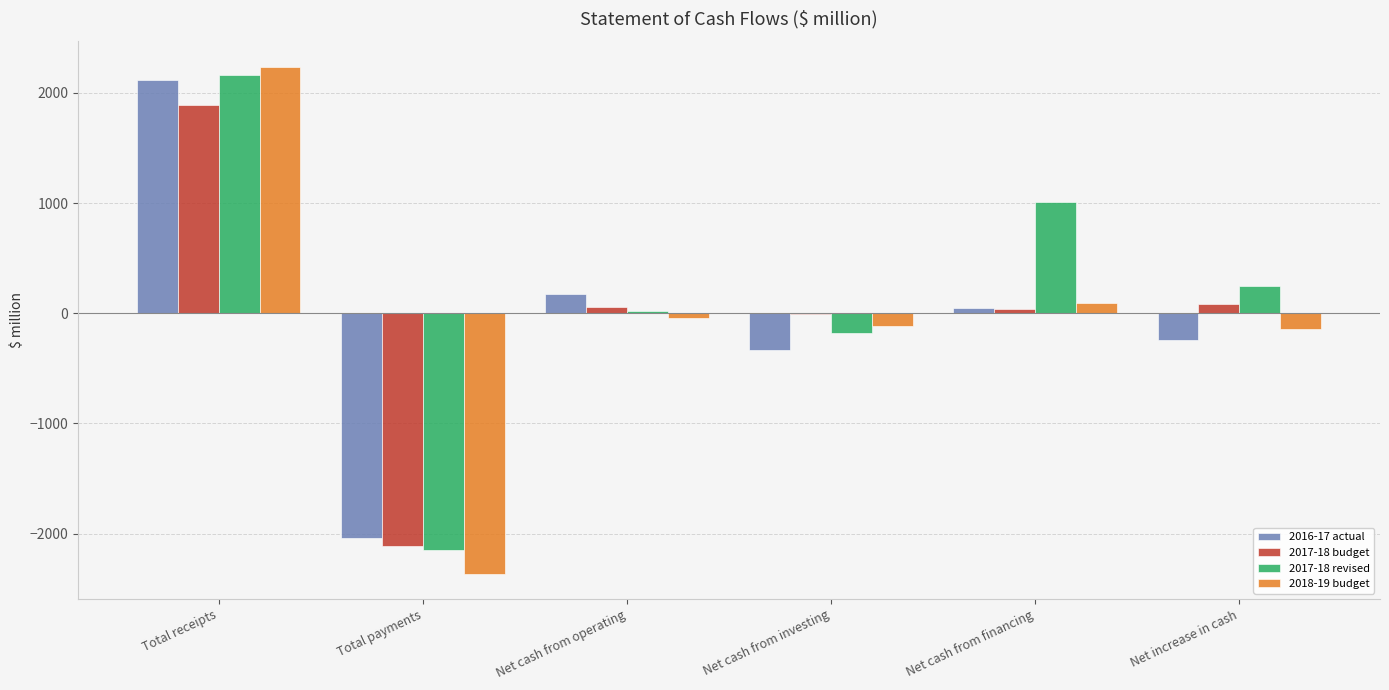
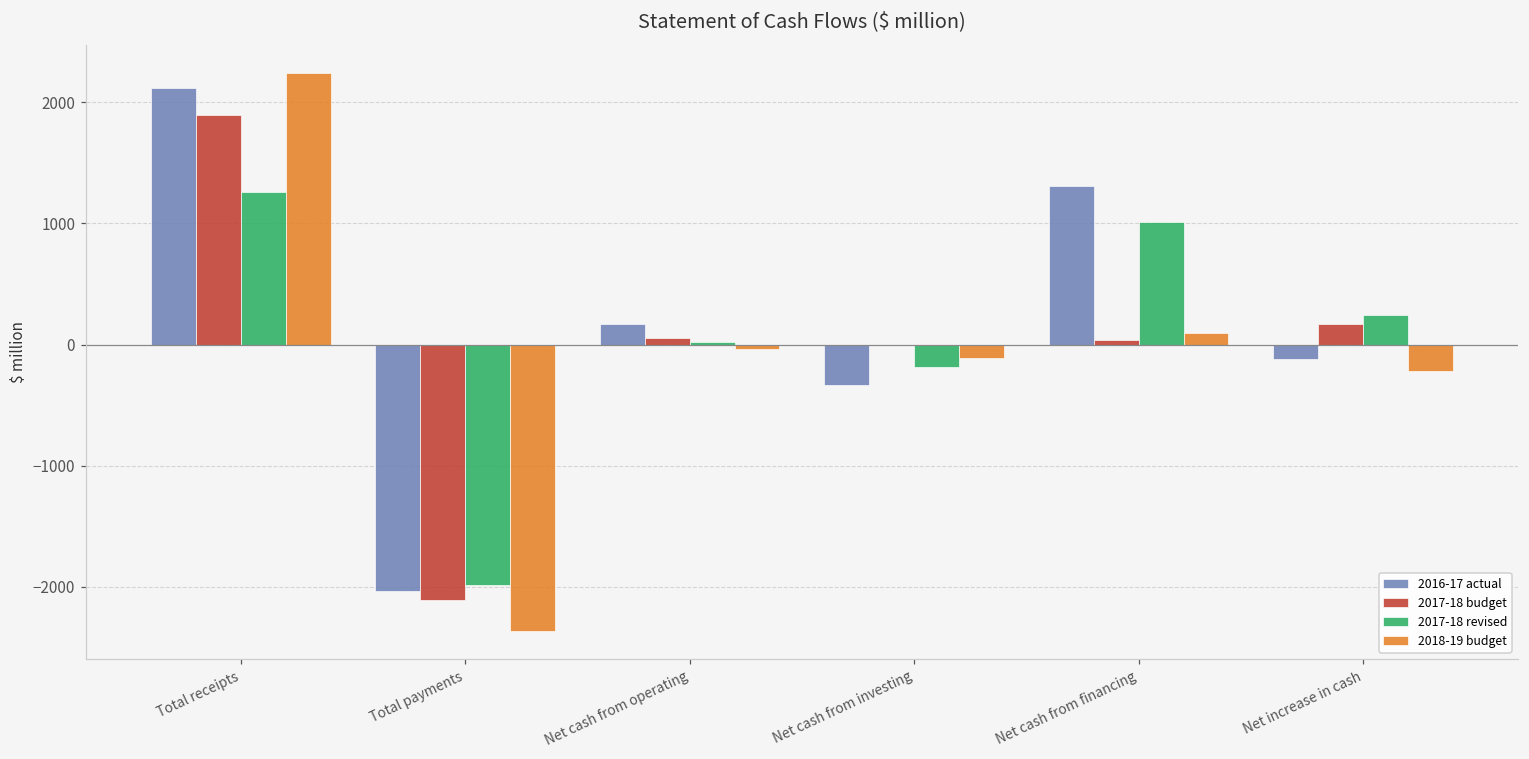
  {
    "2016-17 actual": {
      "Total receipts": 2120,
      "Total payments": -2040,
      "Net cash from operating": 170,
      "Net cash from investing": -340,
-     "Net cash from financing": 40,
-     "Net increase in cash": -240
+     "Net cash from financing": 1310,
+     "Net increase in cash": -120
    },
    "2017-18 budget": {
      "Total receipts": 1890,
      "Total payments": -2110,
      "Net cash from operating": 50,
      "Net cash from financing": 30,
-     "Net increase in cash": 80
+     "Net increase in cash": 170
    },
    "2017-18 revised": {
-     "Total receipts": 2170,
-     "Total payments": -2150,
+     "Total receipts": 1260,
+     "Total payments": -1990,
      "Net cash from investing": -180,
      "Net cash from financing": 1010,
      "Net increase in cash": 250
    },
    "2018-19 budget": {
      "Total receipts": 2240,
      "Total payments": -2370,
      "Net cash from operating": -40,
      "Net cash from investing": -110,
      "Net cash from financing": 100,
-     "Net increase in cash": -140
+     "Net increase in cash": -210
    }
  }
